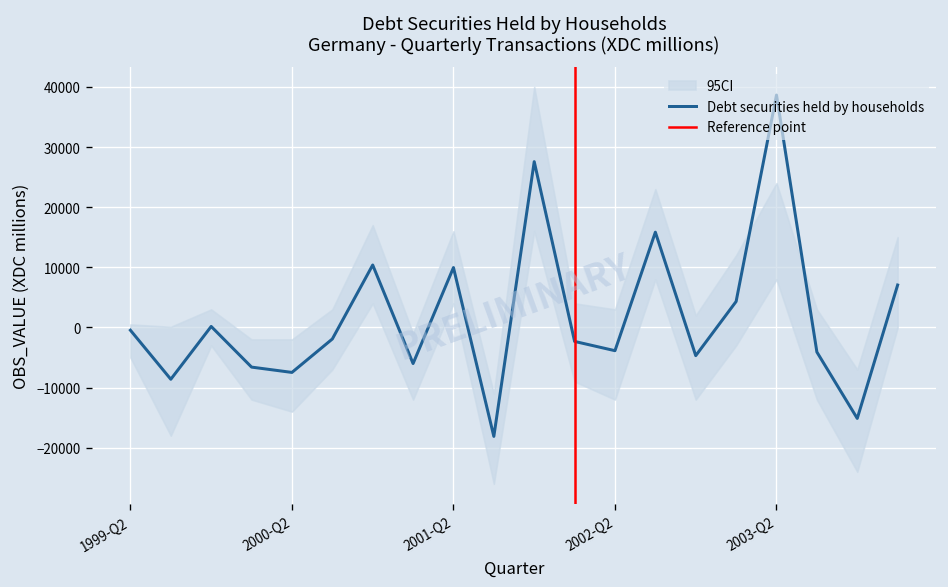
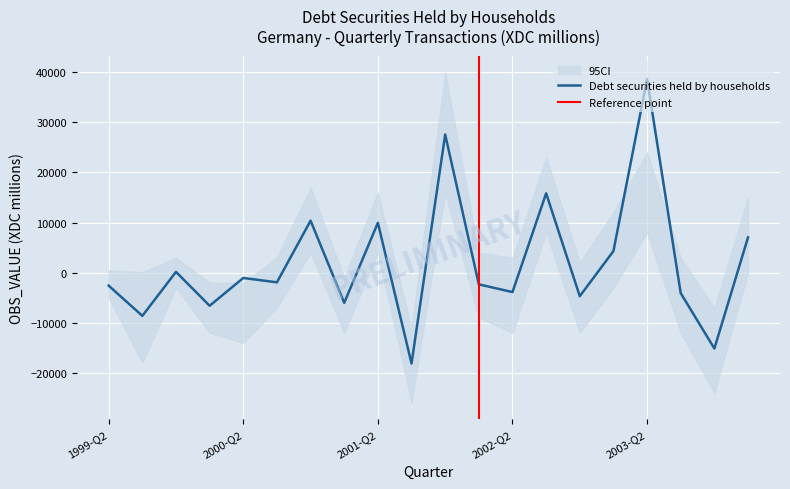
  {
    "Debt securities held by households": {
-     "1999-Q2": 0,
-     "2000-Q2": -7000,
+     "1999-Q2": -3000,
+     "2000-Q2": -1000,
      "2001-Q2": 10000,
      "2002-Q2": -4000
    }
  }
